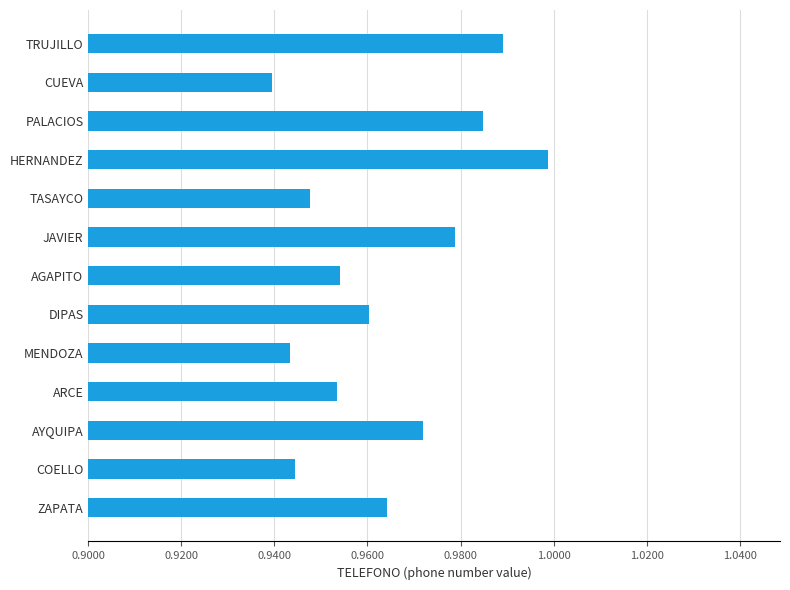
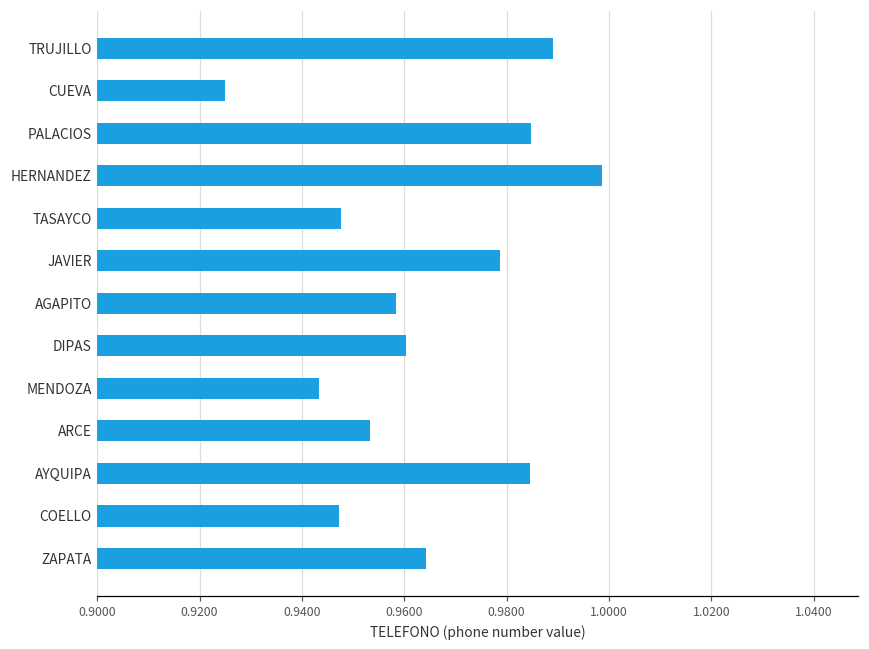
  {
    "TRUJILLO": 0.989,
-   "CUEVA": 0.940,
+   "CUEVA": 0.925,
    "PALACIOS": 0.985,
    "HERNANDEZ": 0.999,
    "TASAYCO": 0.948,
    "JAVIER": 0.979,
-   "AGAPITO": 0.954,
+   "AGAPITO": 0.958,
    "DIPAS": 0.960,
    "MENDOZA": 0.943,
    "ARCE": 0.953,
-   "AYQUIPA": 0.972,
-   "COELLO": 0.945,
+   "AYQUIPA": 0.985,
+   "COELLO": 0.947,
    "ZAPATA": 0.964
  }
